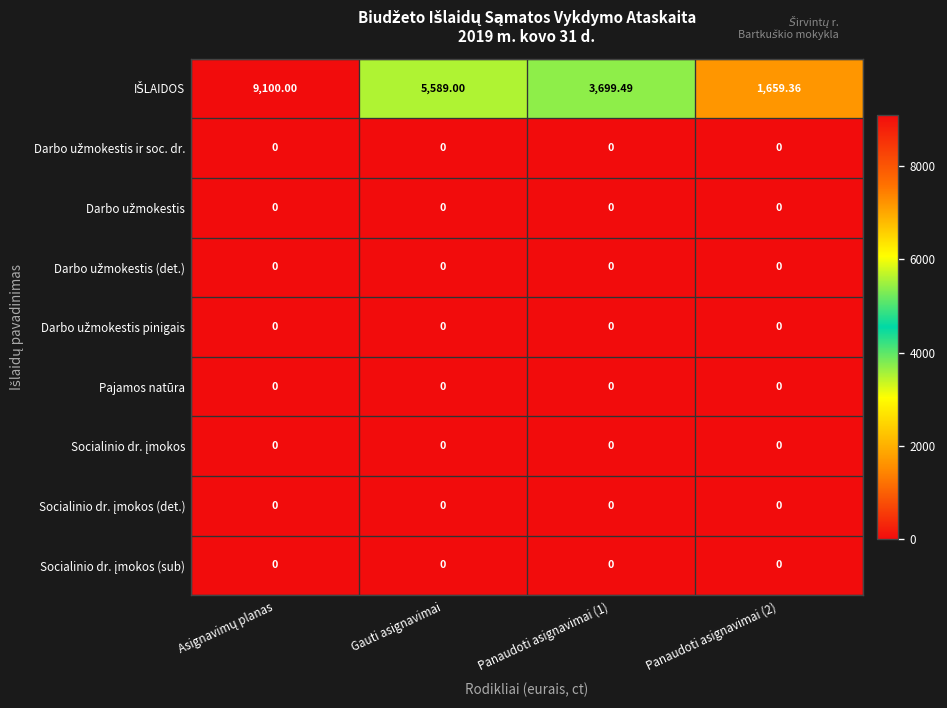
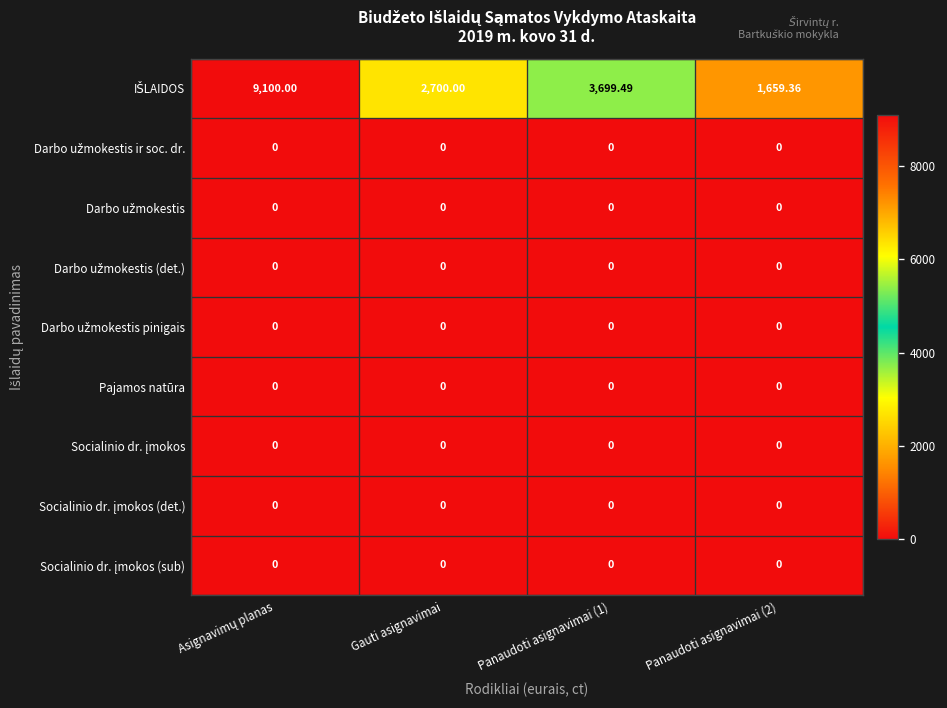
  {
    "IŠLAIDOS": {
      "Asignavimų planas": "9,100.00",
-     "Gauti asignavimai": "5,589.00",
+     "Gauti asignavimai": "2,700.00",
      "Panaudoti asignavimai (1)": "3,699.49",
      "Panaudoti asignavimai (2)": "1,659.36"
    },
    "Darbo užmokestis ir soc. dr.": {
      "Asignavimų planas": "0",
      "Gauti asignavimai": "0",
      "Panaudoti asignavimai (1)": "0",
      "Panaudoti asignavimai (2)": "0"
    },
    "Darbo užmokestis": {
      "Asignavimų planas": "0",
      "Gauti asignavimai": "0",
      "Panaudoti asignavimai (1)": "0",
      "Panaudoti asignavimai (2)": "0"
    },
    "Darbo užmokestis (det.)": {
      "Asignavimų planas": "0",
      "Gauti asignavimai": "0",
      "Panaudoti asignavimai (1)": "0",
      "Panaudoti asignavimai (2)": "0"
    },
    "Darbo užmokestis pinigais": {
      "Asignavimų planas": "0",
      "Gauti asignavimai": "0",
      "Panaudoti asignavimai (1)": "0",
      "Panaudoti asignavimai (2)": "0"
    },
    "Pajamos natūra": {
      "Asignavimų planas": "0",
      "Gauti asignavimai": "0",
      "Panaudoti asignavimai (1)": "0",
      "Panaudoti asignavimai (2)": "0"
    },
    "Socialinio dr. įmokos": {
      "Asignavimų planas": "0",
      "Gauti asignavimai": "0",
      "Panaudoti asignavimai (1)": "0",
      "Panaudoti asignavimai (2)": "0"
    },
    "Socialinio dr. įmokos (det.)": {
      "Asignavimų planas": "0",
      "Gauti asignavimai": "0",
      "Panaudoti asignavimai (1)": "0",
      "Panaudoti asignavimai (2)": "0"
    },
    "Socialinio dr. įmokos (sub)": {
      "Asignavimų planas": "0",
      "Gauti asignavimai": "0",
      "Panaudoti asignavimai (1)": "0",
      "Panaudoti asignavimai (2)": "0"
    }
  }
